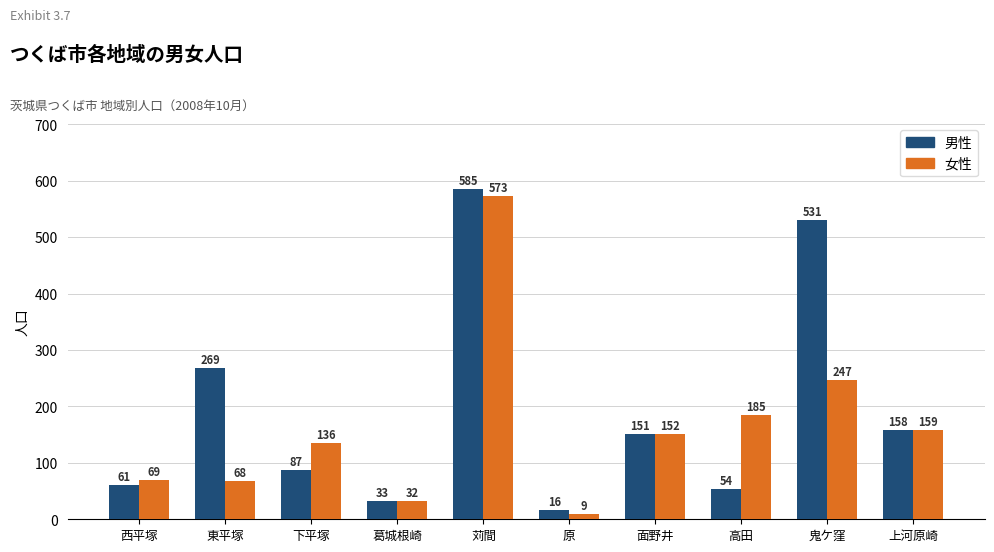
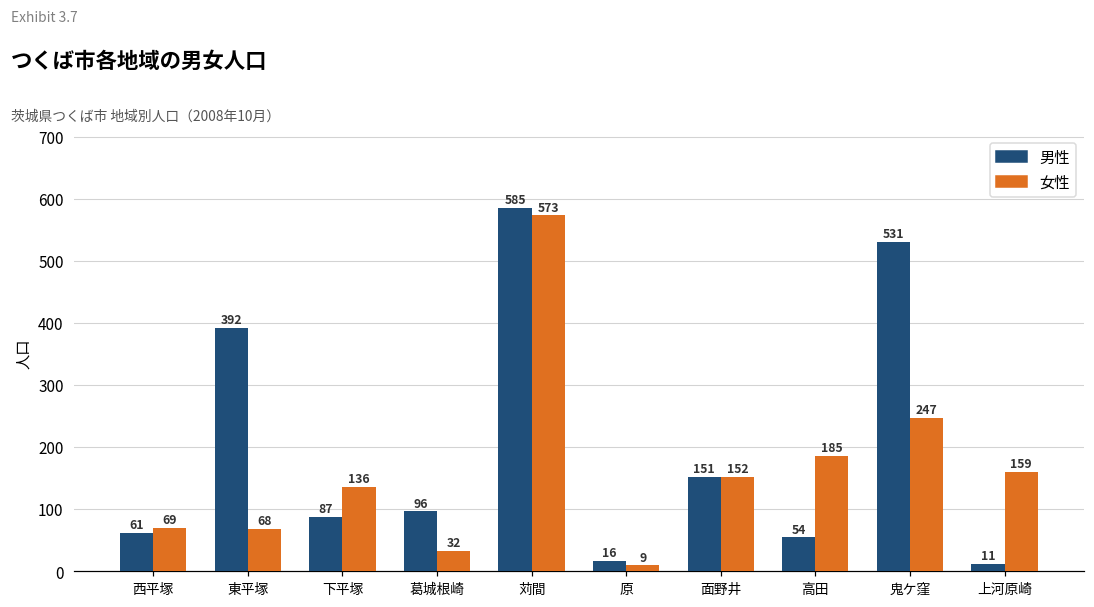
  {
    "男性": {
      "西平塚": 61,
-     "東平塚": 269,
+     "東平塚": 392,
      "下平塚": 87,
-     "葛城根崎": 33,
+     "葛城根崎": 96,
      "苅間": 585,
      "原": 16,
      "面野井": 151,
      "高田": 54,
      "鬼ケ窪": 531,
-     "上河原崎": 158
+     "上河原崎": 11
    },
    "女性": {
      "西平塚": 69,
      "東平塚": 68,
      "下平塚": 136,
      "葛城根崎": 32,
      "苅間": 573,
      "原": 9,
      "面野井": 152,
      "高田": 185,
      "鬼ケ窪": 247,
      "上河原崎": 159
    }
  }
